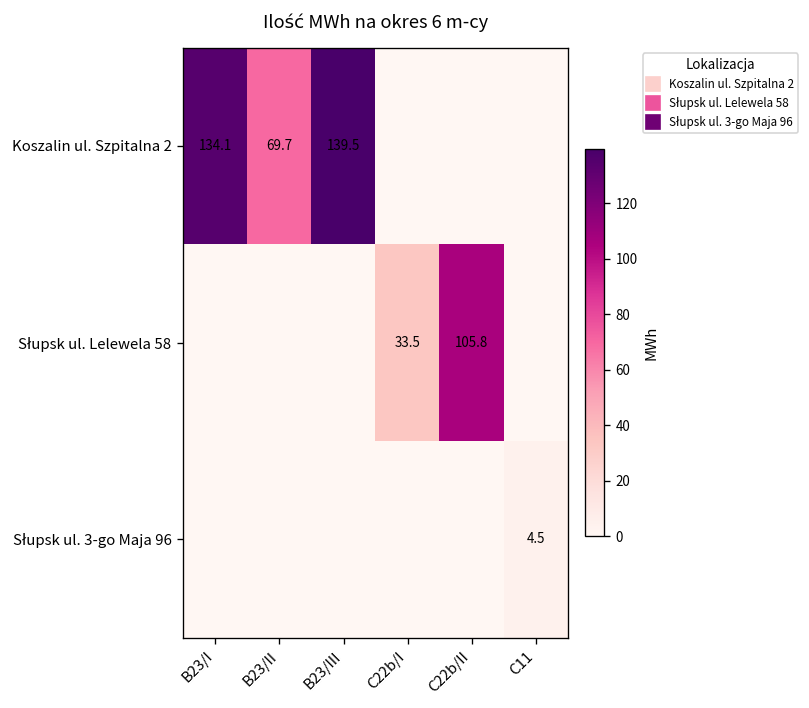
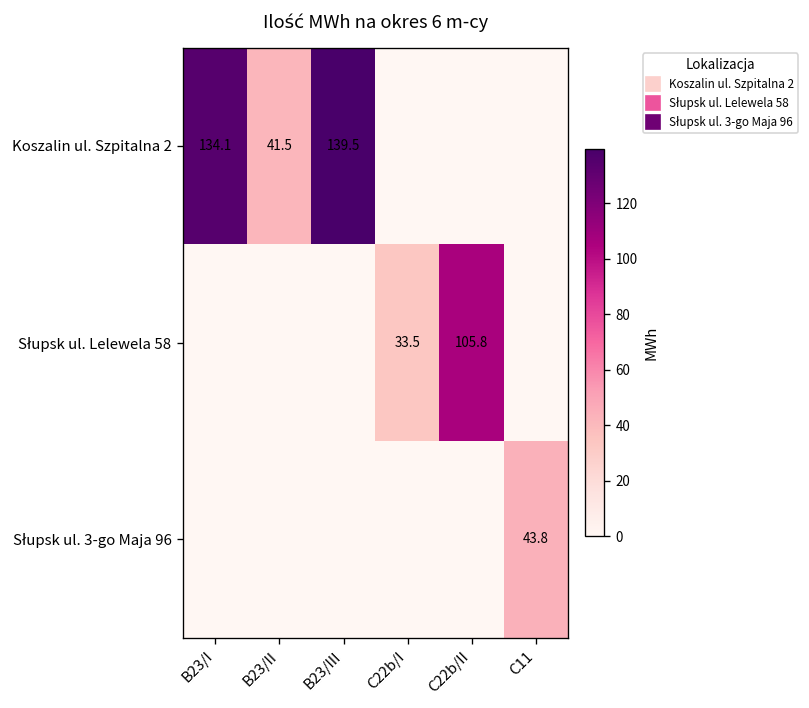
  {
    "Koszalin ul. Szpitalna 2": {
      "B23/I": 134.1,
-     "B23/II": 69.7,
+     "B23/II": 41.5,
      "B23/III": 139.5
    },
    "Słupsk ul. Lelewela 58": {
      "C22b/I": 33.5,
      "C22b/II": 105.8
    },
    "Słupsk ul. 3-go Maja 96": {
-     "C11": 4.5
+     "C11": 43.8
    }
  }
